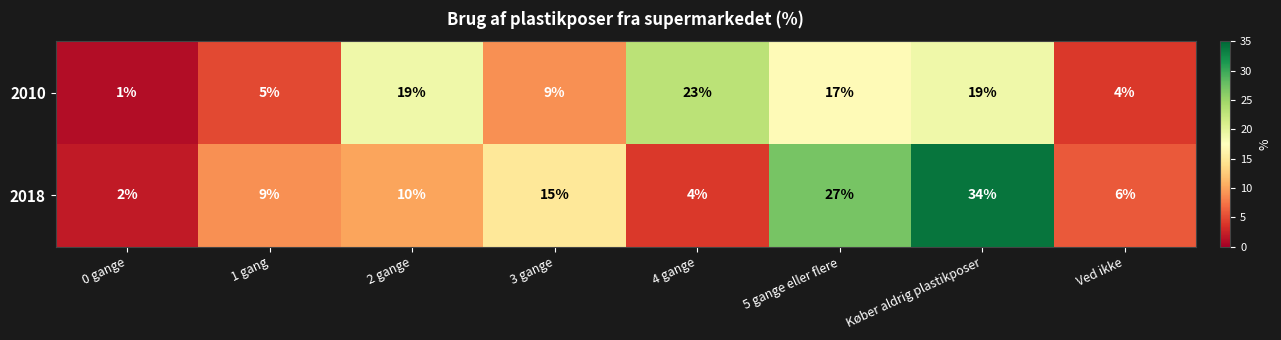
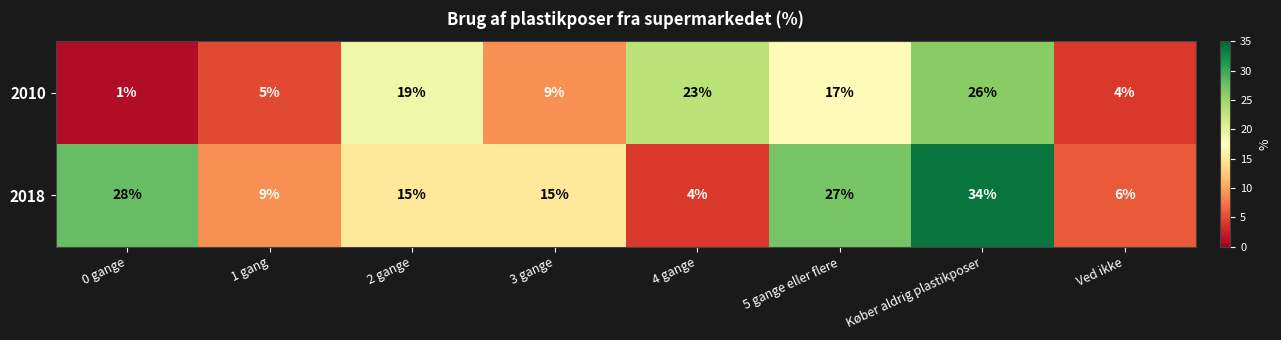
  {
    "2010": {
      "0 gange": "1%",
      "1 gang": "5%",
      "2 gange": "19%",
      "3 gange": "9%",
      "4 gange": "23%",
      "5 gange eller flere": "17%",
-     "Køber aldrig plastikposer": "19%",
+     "Køber aldrig plastikposer": "26%",
      "Ved ikke": "4%"
    },
    "2018": {
-     "0 gange": "2%",
+     "0 gange": "28%",
      "1 gang": "9%",
-     "2 gange": "10%",
+     "2 gange": "15%",
      "3 gange": "15%",
      "4 gange": "4%",
      "5 gange eller flere": "27%",
      "Køber aldrig plastikposer": "34%",
      "Ved ikke": "6%"
    }
  }
